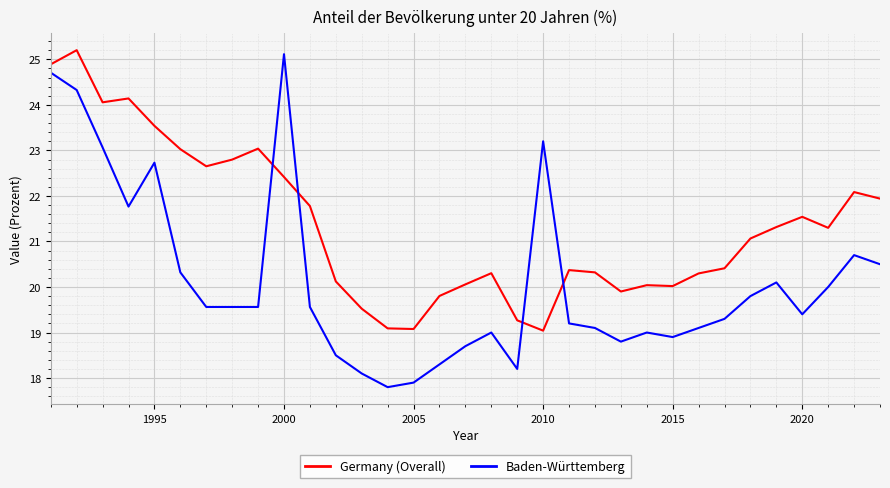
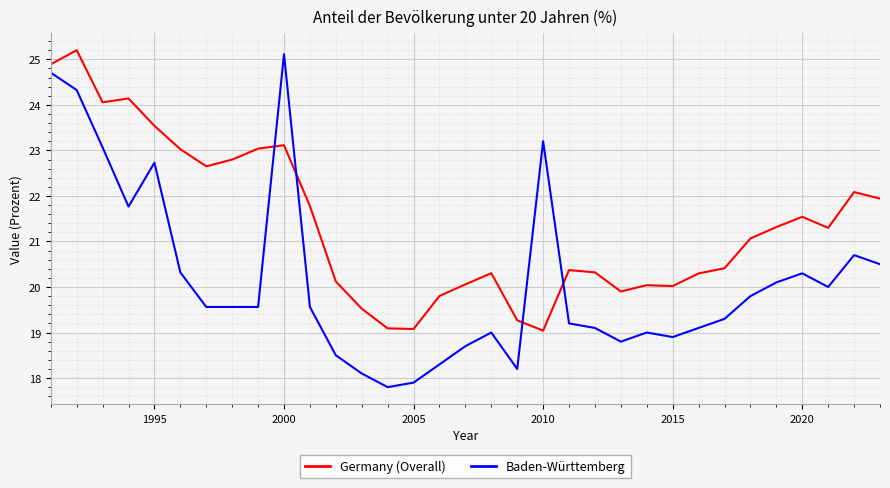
  {
    "Germany (Overall)": {
      "1995": 23.5,
-     "2000": 22.4,
+     "2000": 23.1,
      "2005": 19.1,
      "2010": 19.0,
      "2015": 20.0,
      "2020": 21.5
    },
    "Baden-Württemberg": {
      "1995": 22.7,
      "2000": 25.1,
      "2005": 17.9,
      "2010": 23.2,
      "2015": 18.9,
-     "2020": 19.4
+     "2020": 20.3
    }
  }
